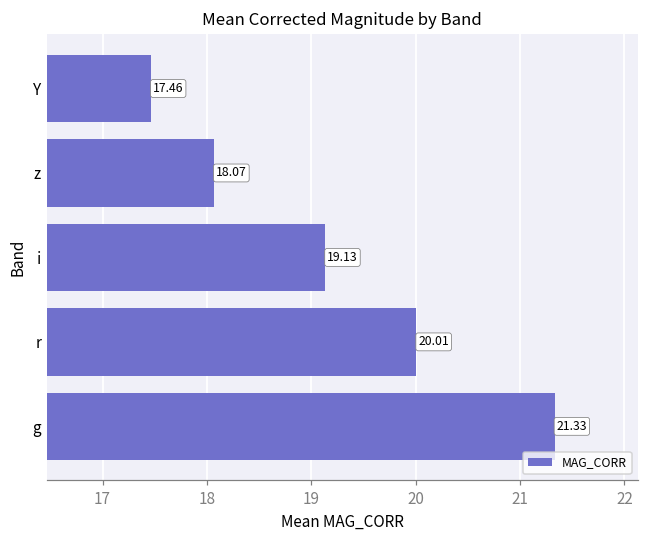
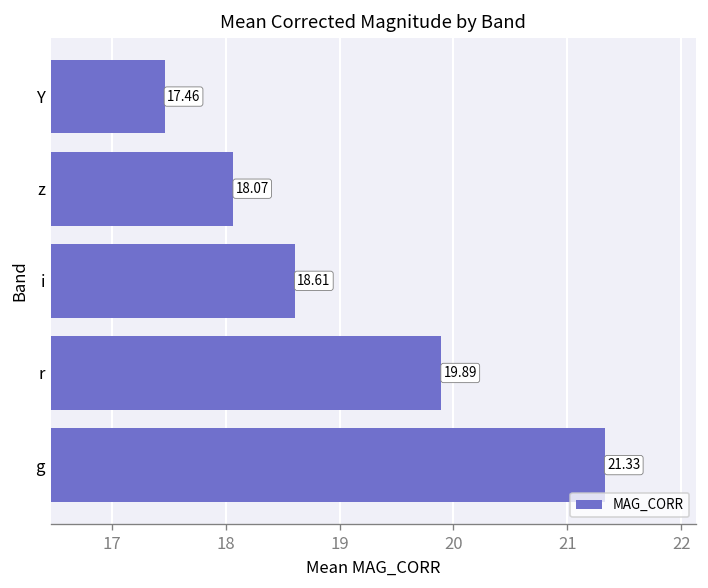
  {
-   "i": 19.13,
-   "r": 20.01
+   "i": 18.61,
+   "r": 19.89
  }
